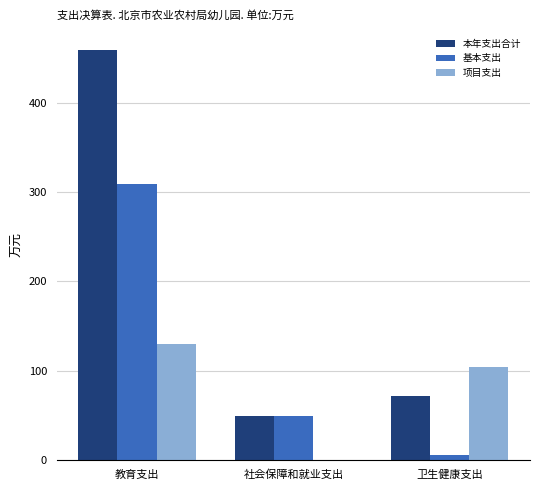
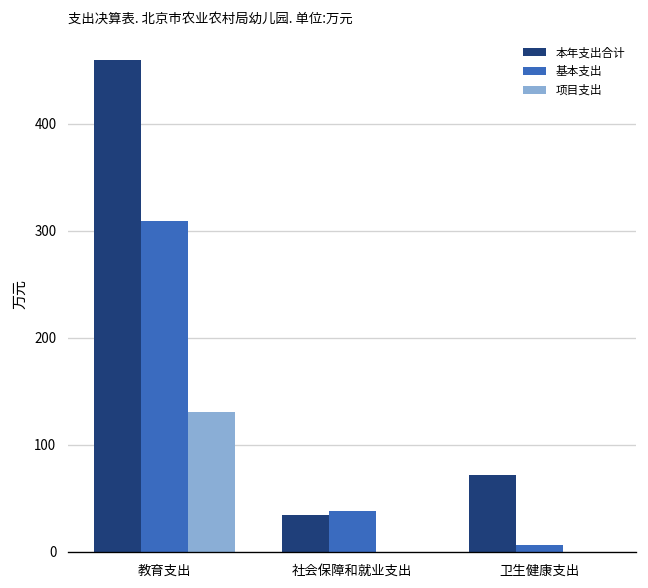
  {
    "本年支出合计": {
      "教育支出": 460,
-     "社会保障和就业支出": 50,
+     "社会保障和就业支出": 30,
      "卫生健康支出": 70
    },
    "基本支出": {
      "教育支出": 310,
-     "社会保障和就业支出": 50,
+     "社会保障和就业支出": 40,
      "卫生健康支出": 10
    },
    "项目支出": {
      "教育支出": 130,
      "社会保障和就业支出": 0,
-     "卫生健康支出": 100
+     "卫生健康支出": 0
    }
  }
